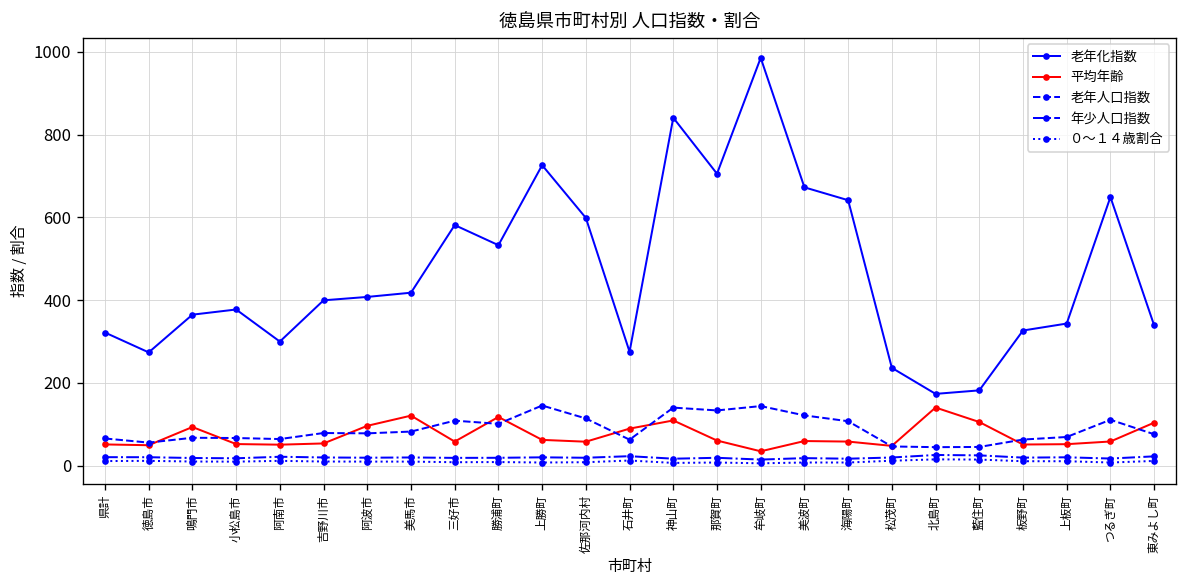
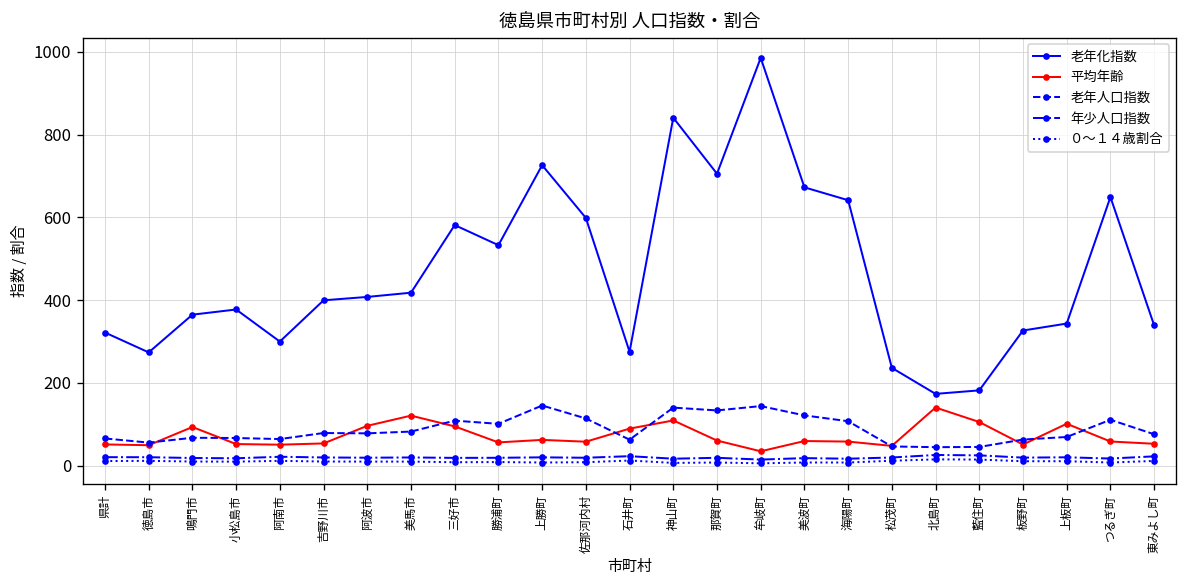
  {
    "平均年齢": {
      "県計": 50,
      "鳴門市": 90,
      "小松島市": 50,
      "阿南市": 50,
      "吉野川市": 50,
      "阿波市": 100,
      "美馬市": 120,
-     "三好市": 60,
-     "勝浦町": 120,
+     "三好市": 90,
+     "勝浦町": 60,
      "上勝町": 60,
      "佐那河内村": 60,
      "石井町": 90,
      "神山町": 110,
      "那賀町": 60,
      "牟岐町": 30,
      "美波町": 60,
      "海陽町": 60,
      "北島町": 140,
      "藍住町": 110,
      "板野町": 50,
-     "上板町": 50,
+     "上板町": 100,
      "つるぎ町": 60,
-     "東みよし町": 100
+     "東みよし町": 50
    }
  }
